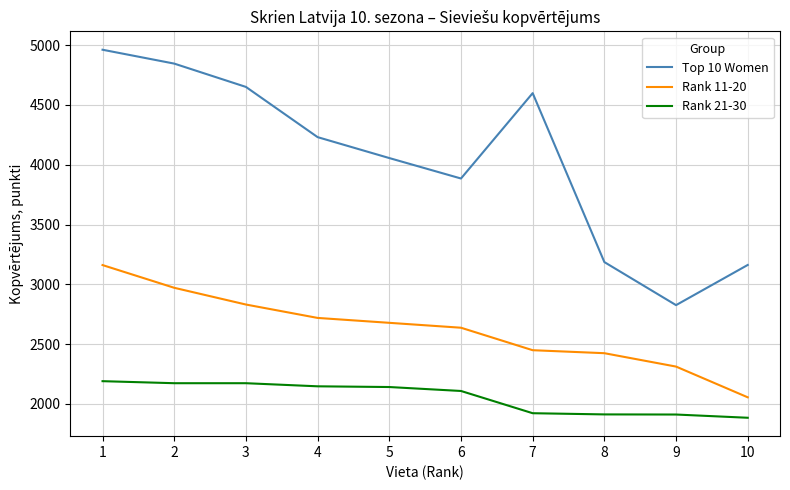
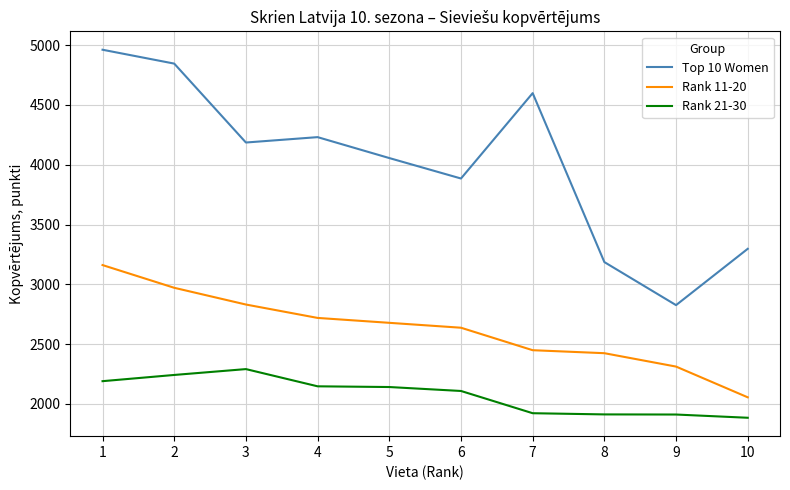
  {
    "Top 10 Women": {
      "1": 4960,
      "2": 4850,
-     "3": 4650,
+     "3": 4190,
      "4": 4230,
      "5": 4060,
      "6": 3890,
      "7": 4600,
      "8": 3190,
      "9": 2830,
-     "10": 3160
+     "10": 3300
    },
    "Rank 11-20": {
      "1": 3160,
      "2": 2970,
      "3": 2830,
      "4": 2720,
      "5": 2680,
      "6": 2640,
      "7": 2450,
      "8": 2420,
      "9": 2310,
      "10": 2060
    },
    "Rank 21-30": {
      "1": 2190,
-     "2": 2170,
-     "3": 2170,
+     "2": 2240,
+     "3": 2290,
      "4": 2150,
      "5": 2140,
      "6": 2110,
      "7": 1920,
      "8": 1910,
      "9": 1910,
      "10": 1880
    }
  }
